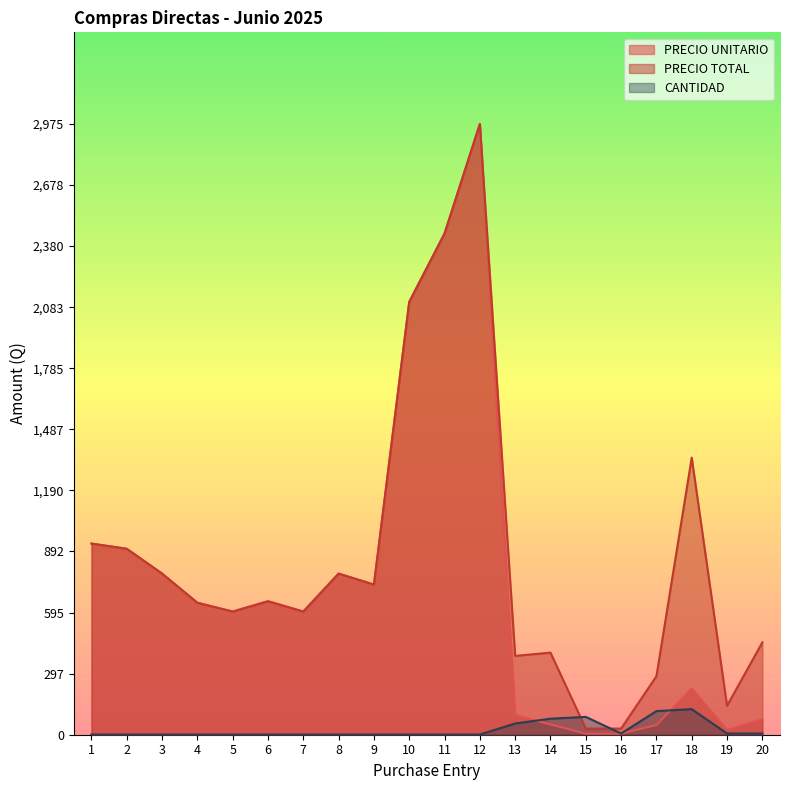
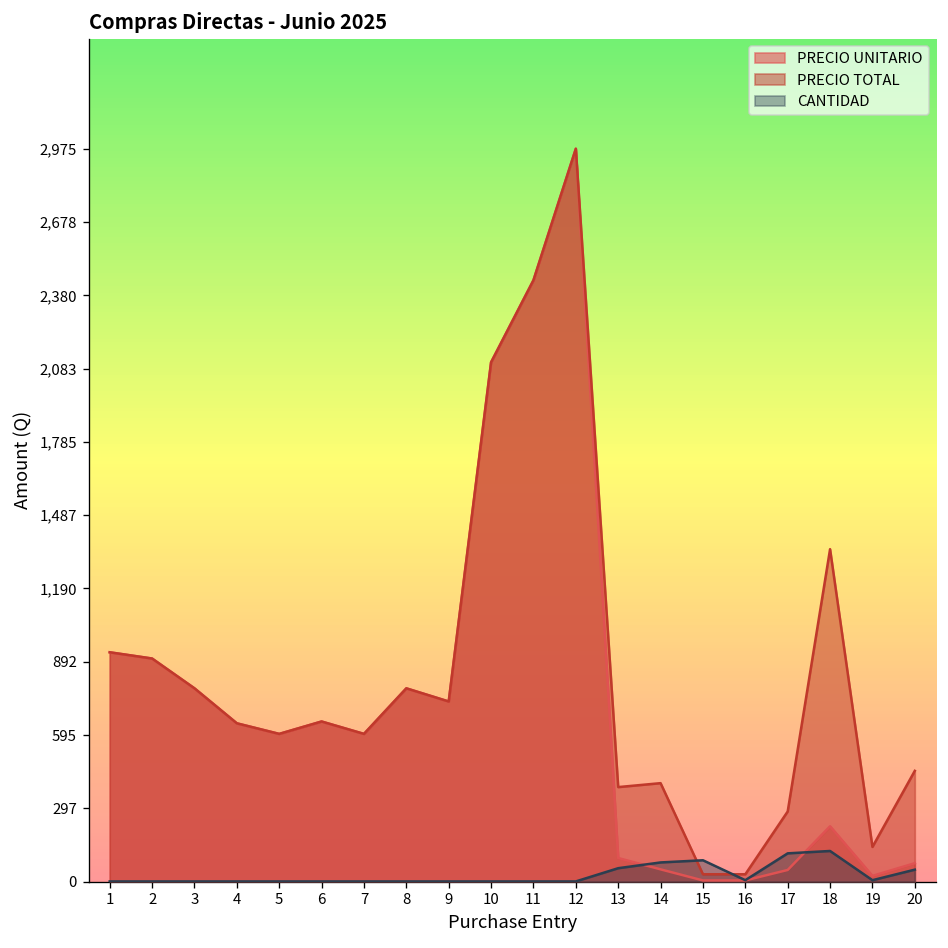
  {
    "CANTIDAD": {
      "1": 0,
      "2": 0,
      "3": 0,
      "4": 0,
      "5": 0,
      "6": 0,
      "7": 0,
      "8": 0,
      "9": 0,
      "10": 0,
      "11": 0,
      "12": 0,
      "13": 50,
      "14": 80,
      "15": 90,
      "17": 120,
      "18": 120,
      "19": 10,
-     "20": 10
+     "20": 50
    }
  }
